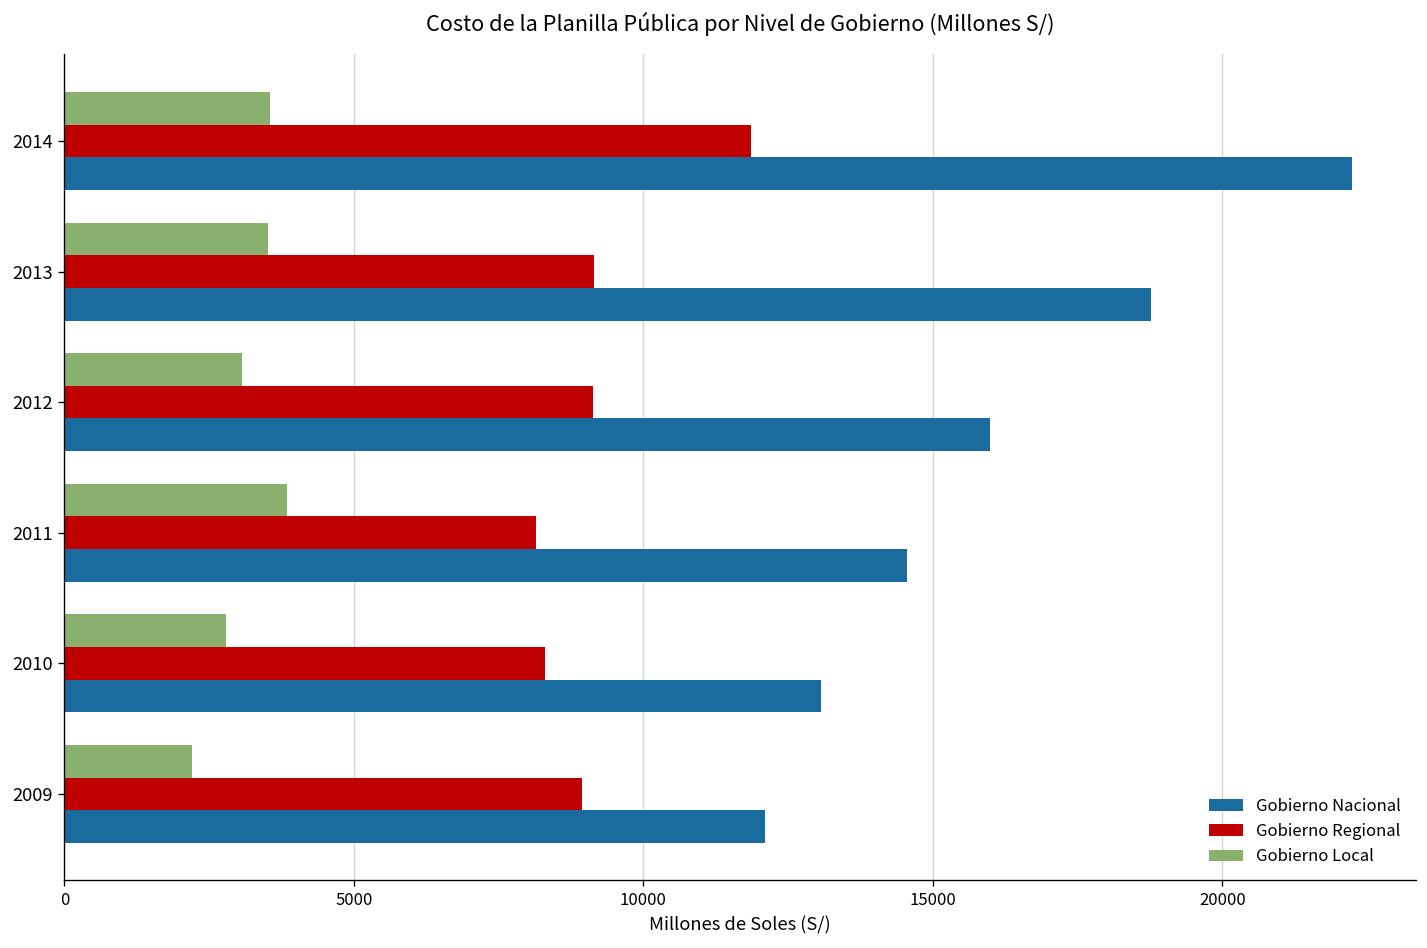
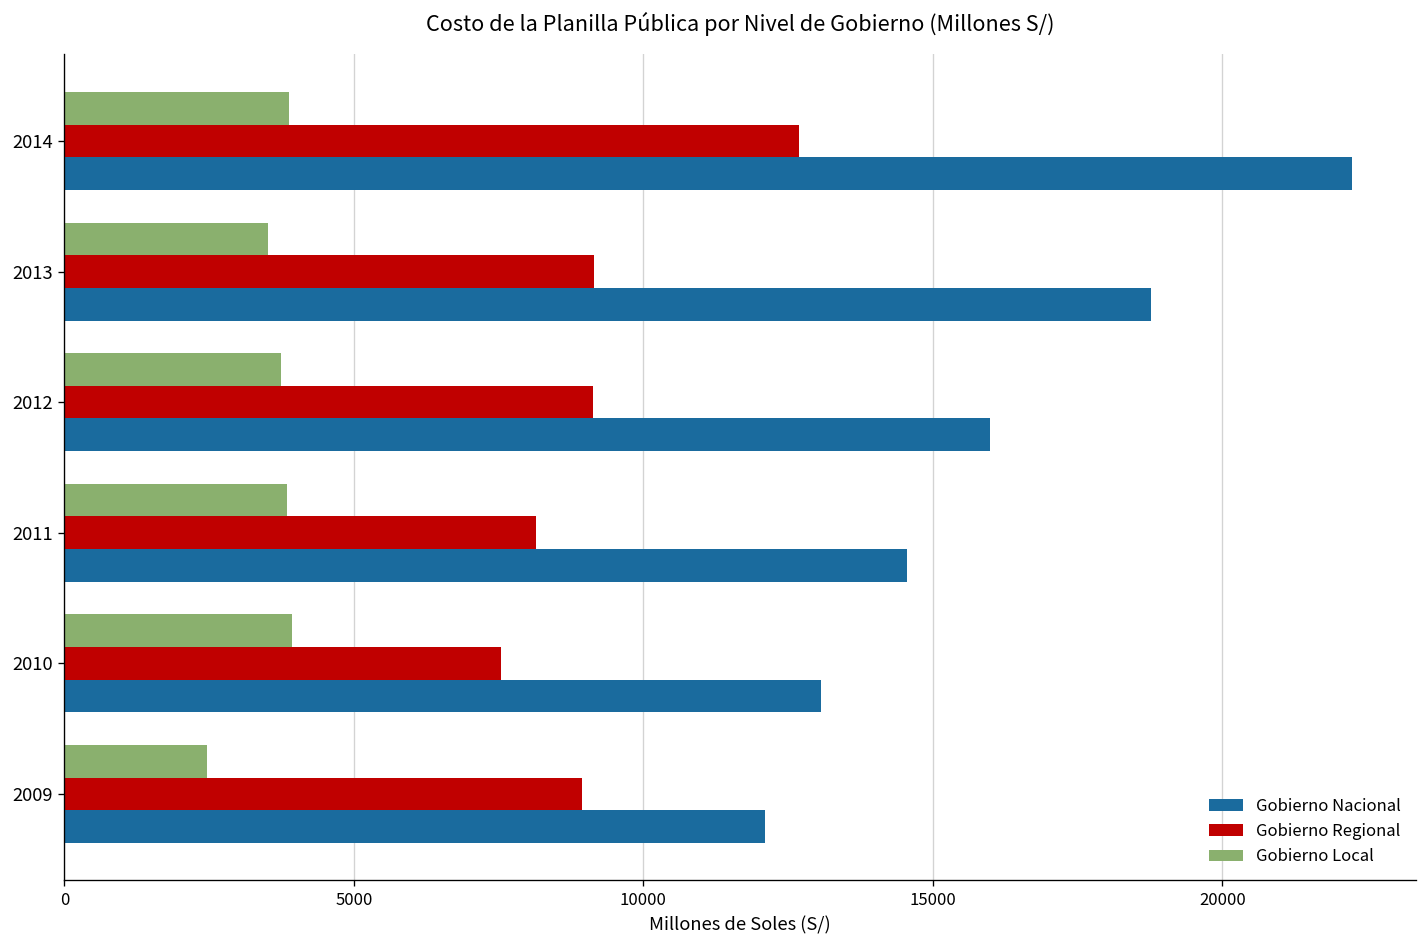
  {
    "Gobierno Nacional": {
      "2014": 22200,
      "2013": 18800,
      "2012": 16000,
      "2011": 14600,
      "2010": 13100,
      "2009": 12100
    },
    "Gobierno Regional": {
-     "2014": 11900,
+     "2014": 12700,
      "2013": 9100,
      "2012": 9100,
      "2011": 8100,
-     "2010": 8300,
+     "2010": 7500,
      "2009": 8900
    },
    "Gobierno Local": {
-     "2014": 3600,
+     "2014": 3900,
      "2013": 3500,
-     "2012": 3100,
+     "2012": 3700,
      "2011": 3900,
-     "2010": 2800,
-     "2009": 2200
+     "2010": 3900,
+     "2009": 2500
    }
  }
